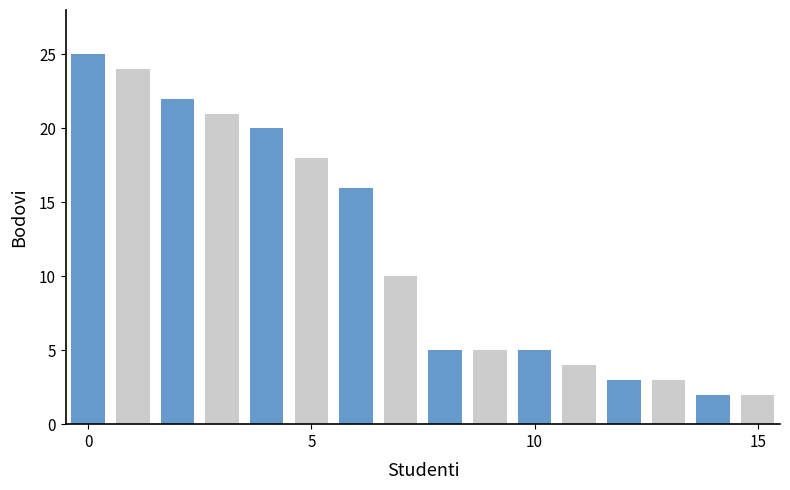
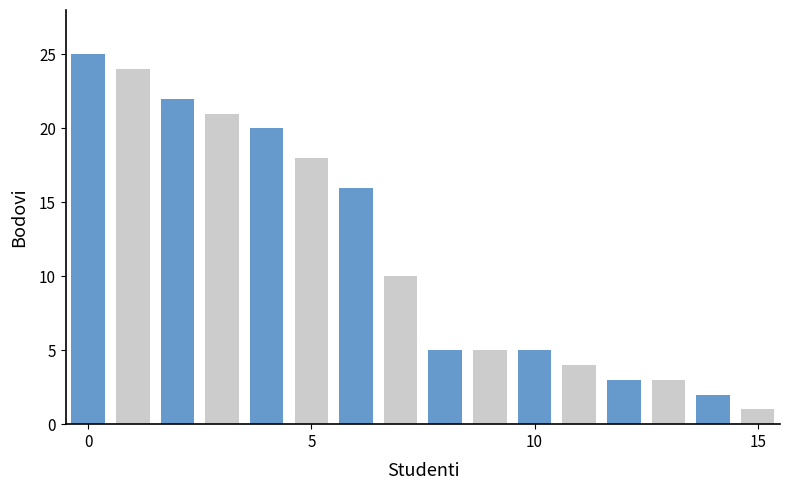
  {
    "0": 25,
    "5": 18,
    "10": 5,
-   "15": 2
+   "15": 1
  }
